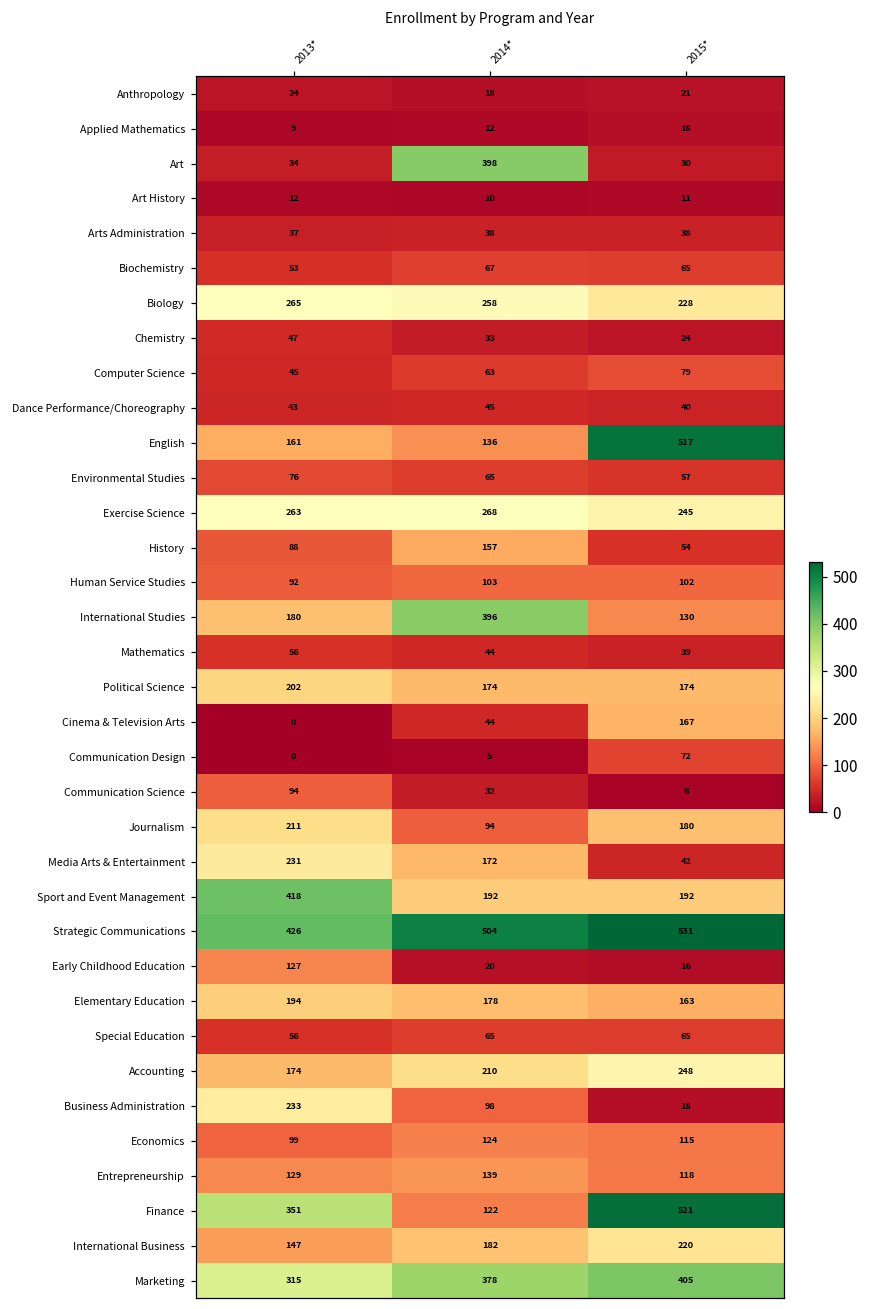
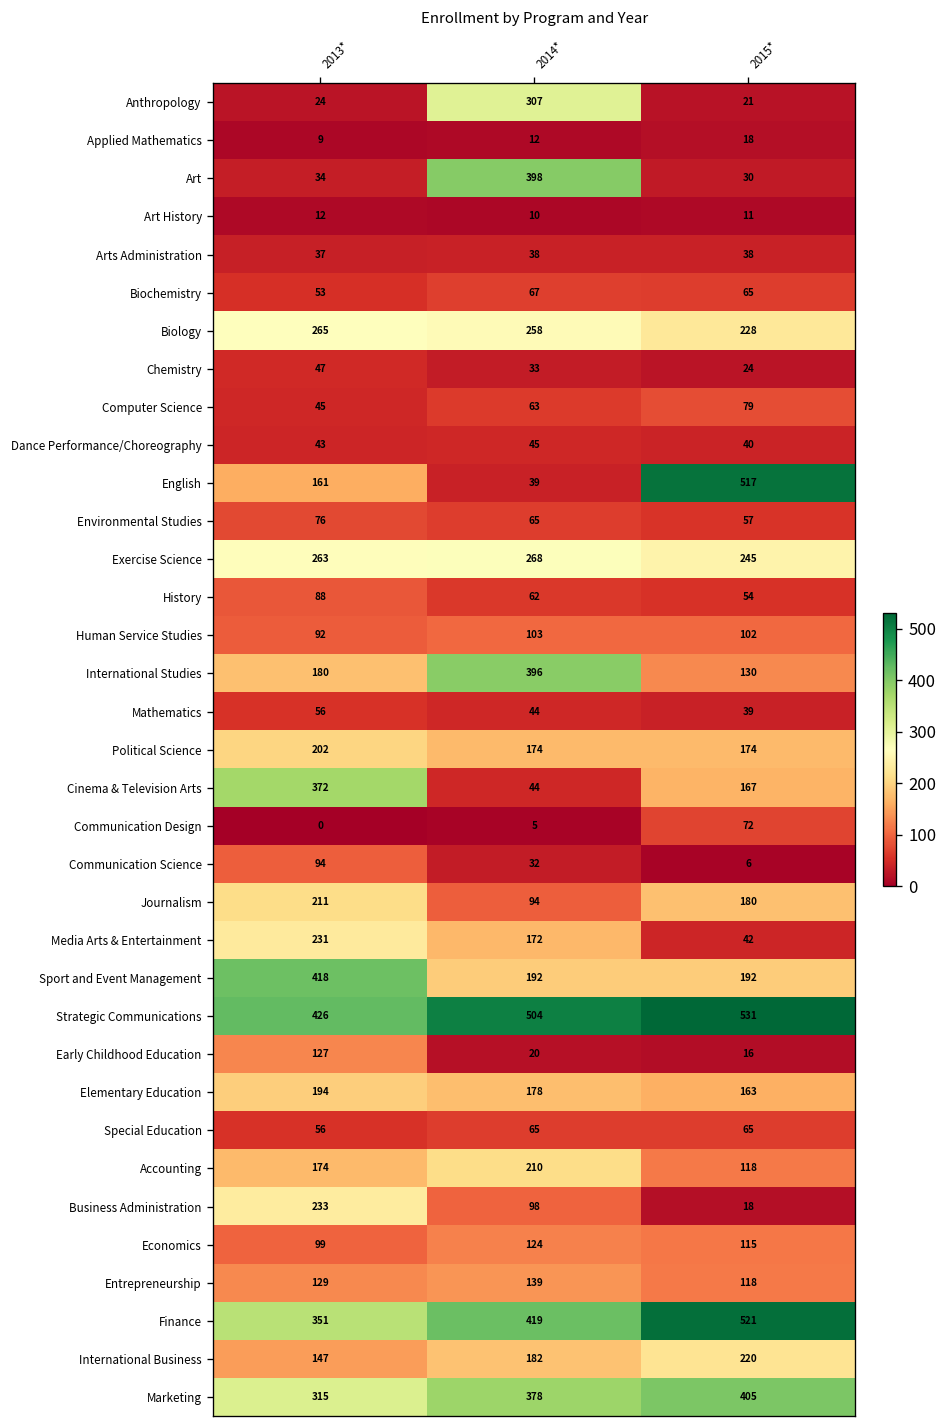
  {
    "Anthropology": {
      "2013*": 24,
-     "2014*": 18,
+     "2014*": 307,
      "2015*": 21
    },
    "Applied Mathematics": {
      "2013*": 9,
      "2014*": 12,
      "2015*": 18
    },
    "Art": {
      "2013*": 34,
      "2014*": 398,
      "2015*": 30
    },
    "Art History": {
      "2013*": 12,
      "2014*": 10,
      "2015*": 11
    },
    "Arts Administration": {
      "2013*": 37,
      "2014*": 38,
      "2015*": 38
    },
    "Biochemistry": {
      "2013*": 53,
      "2014*": 67,
      "2015*": 65
    },
    "Biology": {
      "2013*": 265,
      "2014*": 258,
      "2015*": 228
    },
    "Chemistry": {
      "2013*": 47,
      "2014*": 33,
      "2015*": 24
    },
    "Computer Science": {
      "2013*": 45,
      "2014*": 63,
      "2015*": 79
    },
    "Dance Performance/Choreography": {
      "2013*": 43,
      "2014*": 45,
      "2015*": 40
    },
    "English": {
      "2013*": 161,
-     "2014*": 136,
+     "2014*": 39,
      "2015*": 517
    },
    "Environmental Studies": {
      "2013*": 76,
      "2014*": 65,
      "2015*": 57
    },
    "Exercise Science": {
      "2013*": 263,
      "2014*": 268,
      "2015*": 245
    },
    "History": {
      "2013*": 88,
-     "2014*": 157,
+     "2014*": 62,
      "2015*": 54
    },
    "Human Service Studies": {
      "2013*": 92,
      "2014*": 103,
      "2015*": 102
    },
    "International Studies": {
      "2013*": 180,
      "2014*": 396,
      "2015*": 130
    },
    "Mathematics": {
      "2013*": 56,
      "2014*": 44,
      "2015*": 39
    },
    "Political Science": {
      "2013*": 202,
      "2014*": 174,
      "2015*": 174
    },
    "Cinema & Television Arts": {
-     "2013*": 0,
+     "2013*": 372,
      "2014*": 44,
      "2015*": 167
    },
    "Communication Design": {
      "2013*": 0,
      "2014*": 5,
      "2015*": 72
    },
    "Communication Science": {
      "2013*": 94,
      "2014*": 32,
      "2015*": 6
    },
    "Journalism": {
      "2013*": 211,
      "2014*": 94,
      "2015*": 180
    },
    "Media Arts & Entertainment": {
      "2013*": 231,
      "2014*": 172,
      "2015*": 42
    },
    "Sport and Event Management": {
      "2013*": 418,
      "2014*": 192,
      "2015*": 192
    },
    "Strategic Communications": {
      "2013*": 426,
      "2014*": 504,
      "2015*": 531
    },
    "Early Childhood Education": {
      "2013*": 127,
      "2014*": 20,
      "2015*": 16
    },
    "Elementary Education": {
      "2013*": 194,
      "2014*": 178,
      "2015*": 163
    },
    "Special Education": {
      "2013*": 56,
      "2014*": 65,
      "2015*": 65
    },
    "Accounting": {
      "2013*": 174,
      "2014*": 210,
-     "2015*": 248
+     "2015*": 118
    },
    "Business Administration": {
      "2013*": 233,
      "2014*": 98,
      "2015*": 18
    },
    "Economics": {
      "2013*": 99,
      "2014*": 124,
      "2015*": 115
    },
    "Entrepreneurship": {
      "2013*": 129,
      "2014*": 139,
      "2015*": 118
    },
    "Finance": {
      "2013*": 351,
-     "2014*": 122,
+     "2014*": 419,
      "2015*": 521
    },
    "International Business": {
      "2013*": 147,
      "2014*": 182,
      "2015*": 220
    },
    "Marketing": {
      "2013*": 315,
      "2014*": 378,
      "2015*": 405
    }
  }
